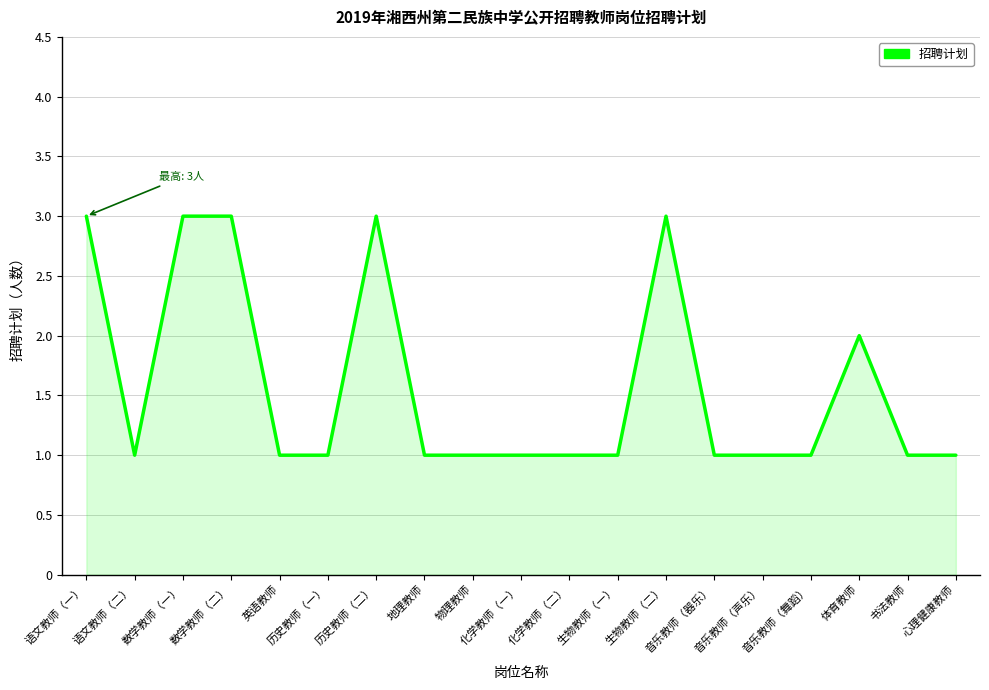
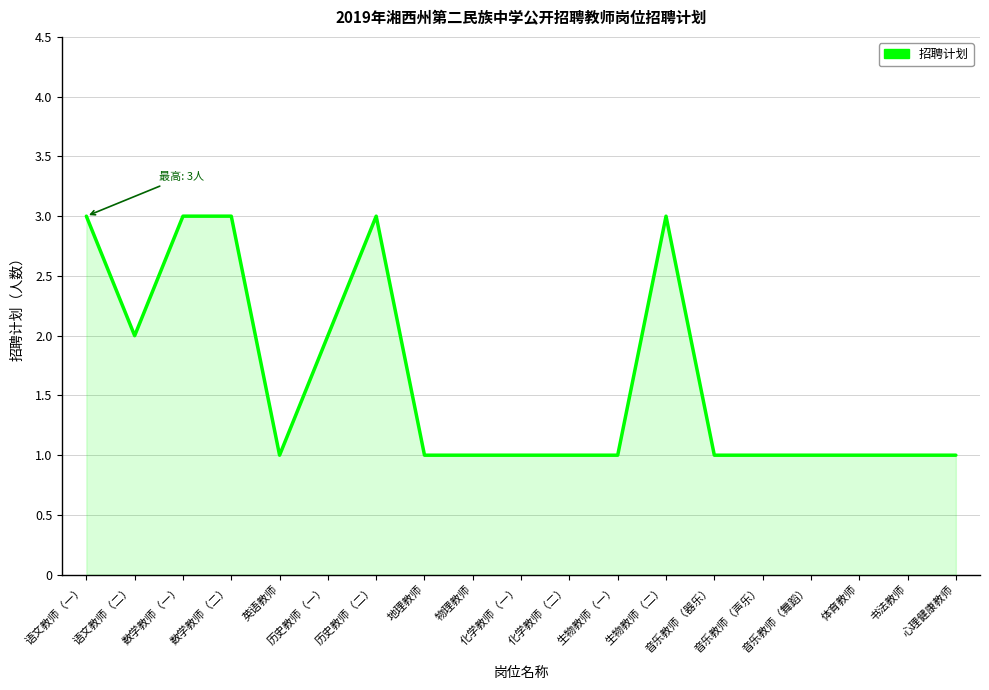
  {
    "语文教师（一）": 3,
-   "语文教师（二）": 1,
+   "语文教师（二）": 2,
    "数学教师（二）": 3,
    "英语教师": 1,
-   "历史教师（一）": 1,
+   "历史教师（一）": 2,
    "历史教师（二）": 3,
    "地理教师": 1,
    "物理教师": 1,
    "化学教师（一）": 1,
    "化学教师（二）": 1,
    "生物教师（一）": 1,
    "生物教师（二）": 3,
    "音乐教师（器乐）": 1,
    "音乐教师（声乐）": 1,
    "音乐教师（舞蹈）": 1,
-   "体育教师": 2,
+   "体育教师": 1,
    "书法教师": 1,
    "心理健康教师": 1
  }
